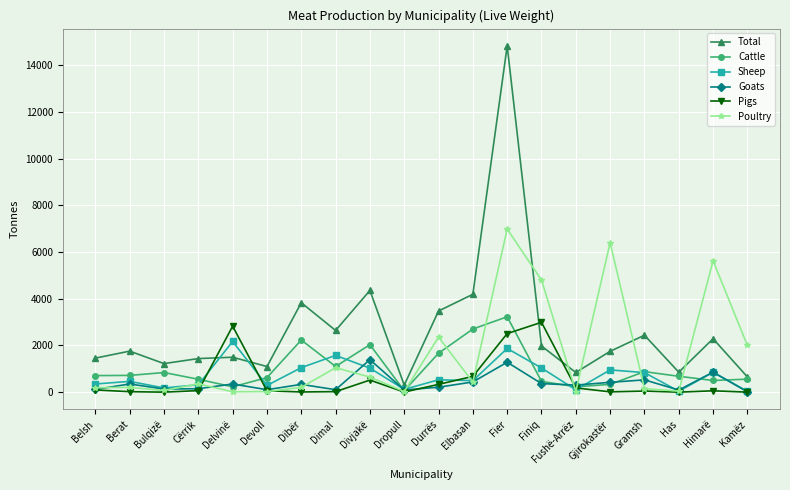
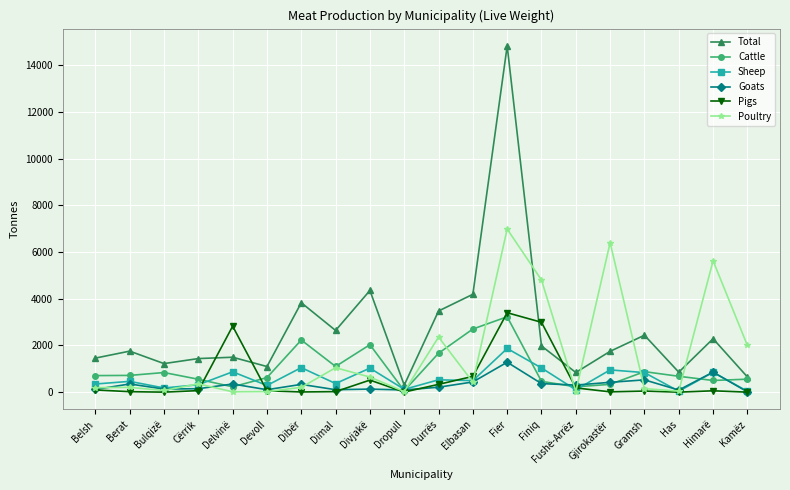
  {
    "Sheep": {
      "Belsh": 300,
      "Berat": 500,
-     "Delvinë": 2200,
+     "Delvinë": 900,
      "Devoll": 300,
      "Dibër": 1100,
-     "Dimal": 1600,
+     "Dimal": 400,
      "Divjakë": 1000,
      "Durrës": 500,
      "Fier": 1900,
      "Finiq": 1000,
      "Gjirokastër": 1000
    },
    "Goats": {
      "Berat": 400,
      "Delvinë": 300,
      "Dibër": 300,
-     "Divjakë": 1400,
+     "Divjakë": 100,
      "Durrës": 200,
      "Fier": 1300,
      "Gramsh": 500
    },
    "Pigs": {
      "Berat": 0,
      "Delvinë": 2800,
      "Dibër": 0,
      "Divjakë": 500,
      "Durrës": 300,
      "Elbasan": 700,
-     "Fier": 2500,
+     "Fier": 3400,
      "Finiq": 3000,
      "Gjirokastër": 0,
      "Himarë": 100
    },
    "Poultry": {
      "Berat": 200,
      "Delvinë": 0,
      "Dibër": 200,
      "Divjakë": 600,
      "Durrës": 2400,
      "Fier": 7000,
      "Finiq": 4800,
      "Gjirokastër": 6400,
      "Himarë": 5600,
      "Kamëz": 2000
    }
  }
